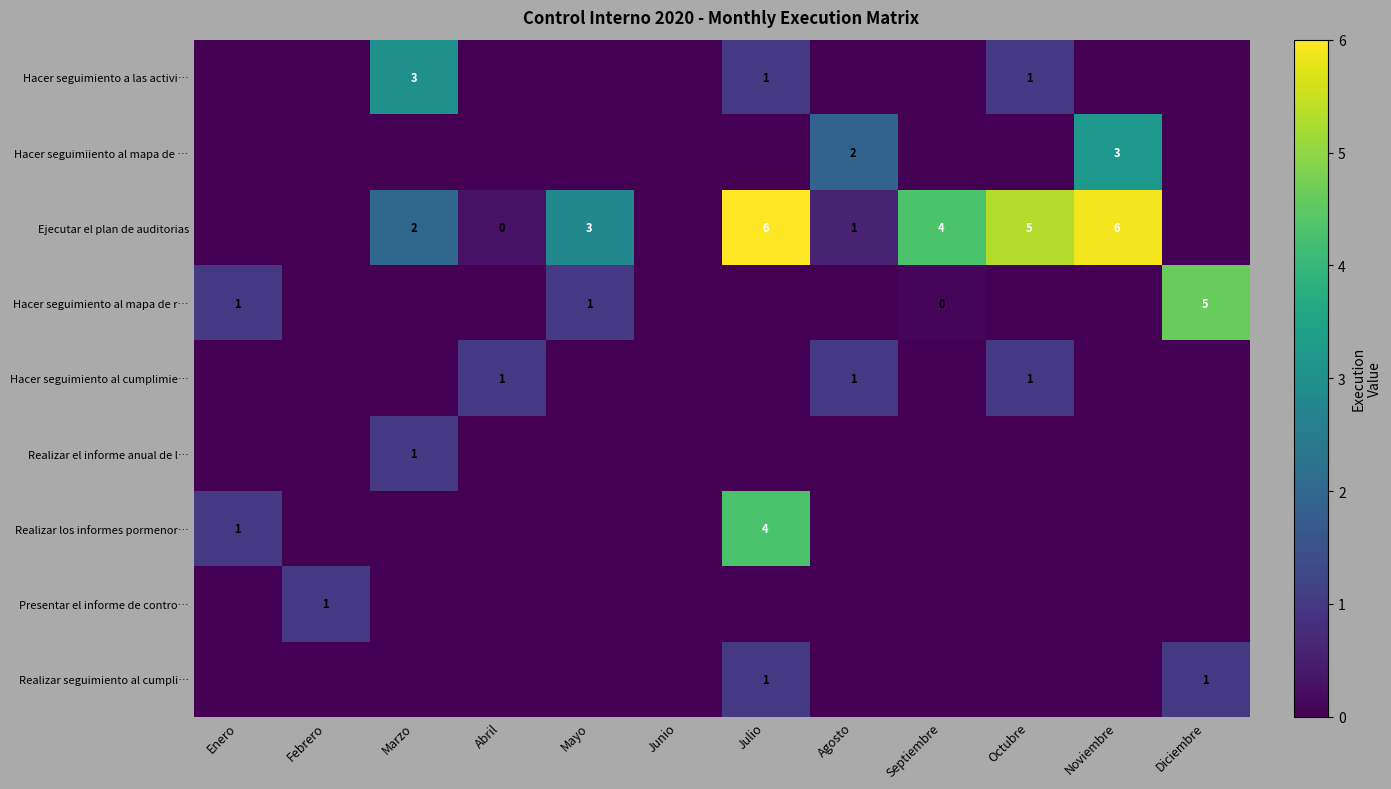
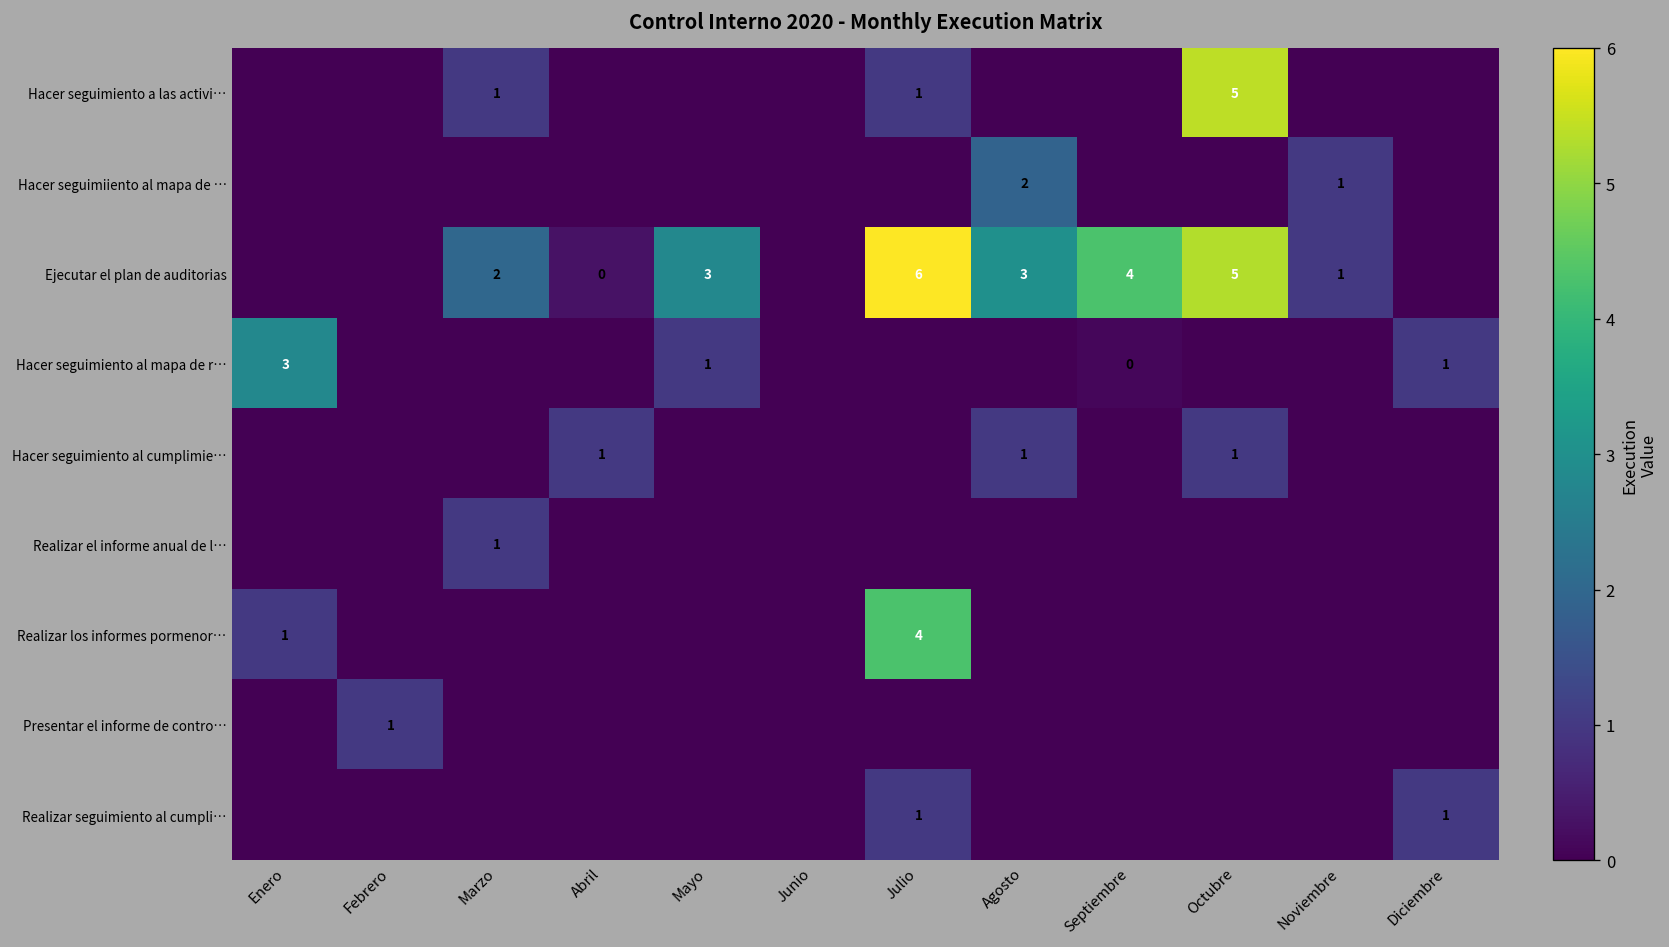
  {
    "Hacer seguimiento a las activi…": {
-     "Marzo": 3,
+     "Marzo": 1,
      "Julio": 1,
-     "Octubre": 1
+     "Octubre": 5
    },
    "Hacer seguimiiento al mapa de …": {
      "Agosto": 2,
-     "Noviembre": 3
+     "Noviembre": 1
    },
    "Ejecutar el plan de auditorias": {
      "Marzo": 2,
      "Abril": 0,
      "Mayo": 3,
      "Julio": 6,
-     "Agosto": 1,
+     "Agosto": 3,
      "Septiembre": 4,
      "Octubre": 5,
-     "Noviembre": 6
+     "Noviembre": 1
    },
    "Hacer seguimiento al mapa de r…": {
-     "Enero": 1,
+     "Enero": 3,
      "Mayo": 1,
      "Septiembre": 0,
-     "Diciembre": 5
+     "Diciembre": 1
    },
    "Hacer seguimiento al cumplimie…": {
      "Abril": 1,
      "Agosto": 1,
      "Octubre": 1
    },
    "Realizar el informe anual de l…": {
      "Marzo": 1
    },
    "Realizar los informes pormenor…": {
      "Enero": 1,
      "Julio": 4
    },
    "Presentar el informe de contro…": {
      "Febrero": 1
    },
    "Realizar seguimiento al cumpli…": {
      "Julio": 1,
      "Diciembre": 1
    }
  }
